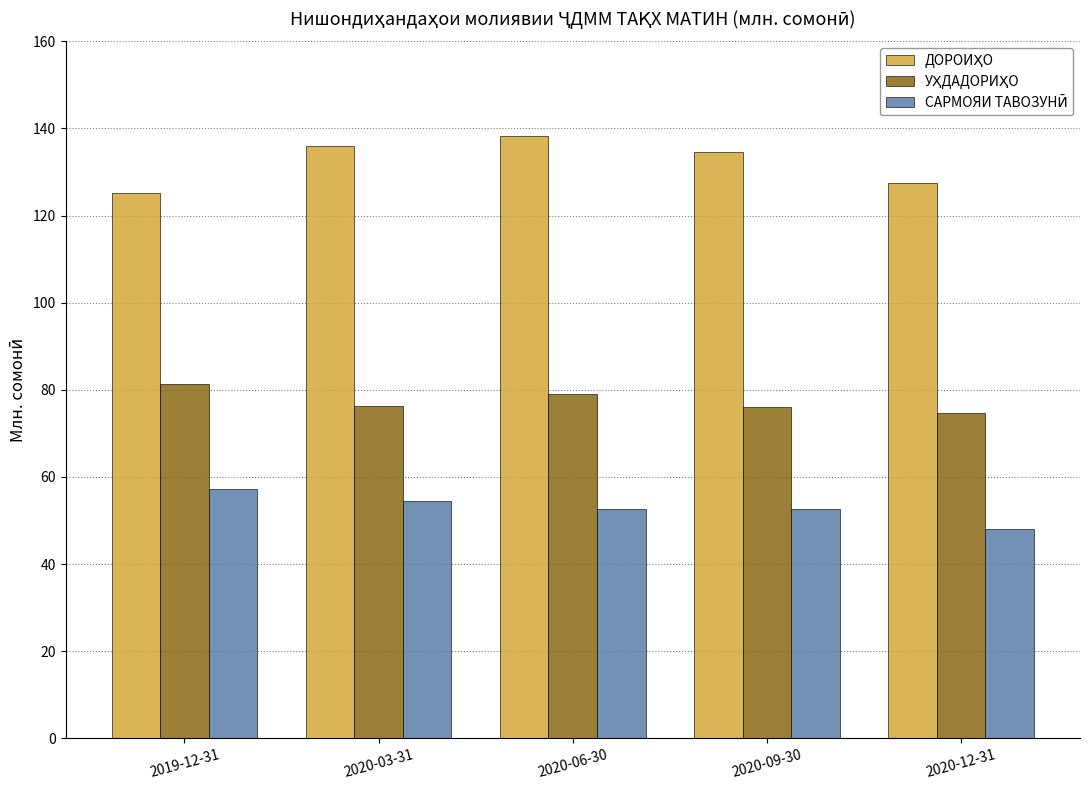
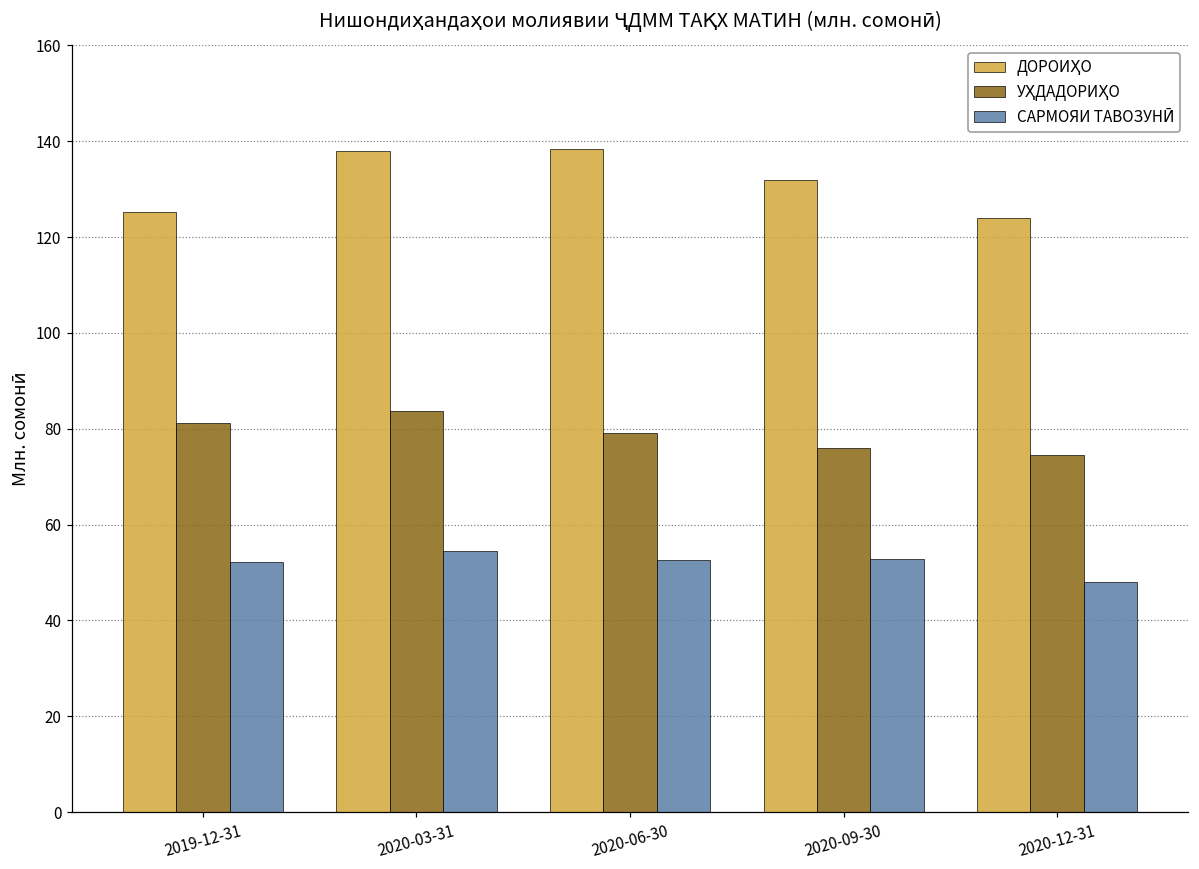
  {
    "ДОРОИҲО": {
      "2019-12-31": 125,
-     "2020-03-31": 136,
+     "2020-03-31": 138,
      "2020-06-30": 138,
-     "2020-09-30": 135,
-     "2020-12-31": 127
+     "2020-09-30": 132,
+     "2020-12-31": 124
    },
    "УҲДАДОРИҲО": {
      "2019-12-31": 81,
-     "2020-03-31": 76,
+     "2020-03-31": 84,
      "2020-06-30": 79,
      "2020-09-30": 76,
      "2020-12-31": 75
    },
    "САРМОЯИ ТАВОЗУНӢ": {
-     "2019-12-31": 57,
+     "2019-12-31": 52,
      "2020-03-31": 55,
      "2020-06-30": 53,
      "2020-09-30": 53,
      "2020-12-31": 48
    }
  }
